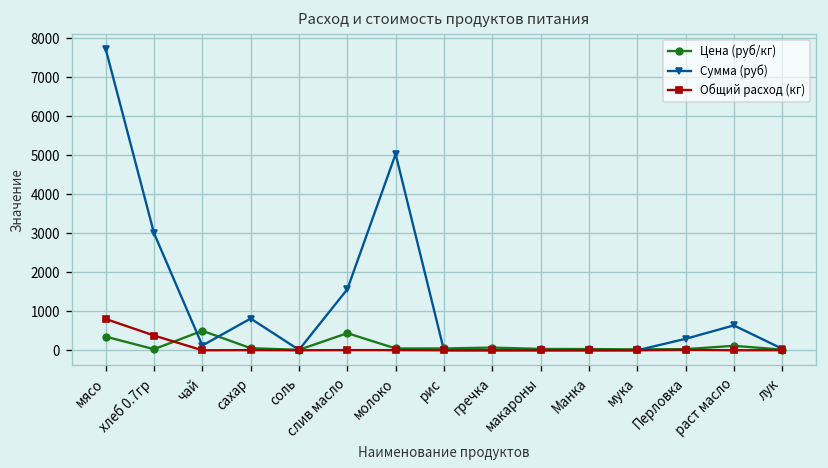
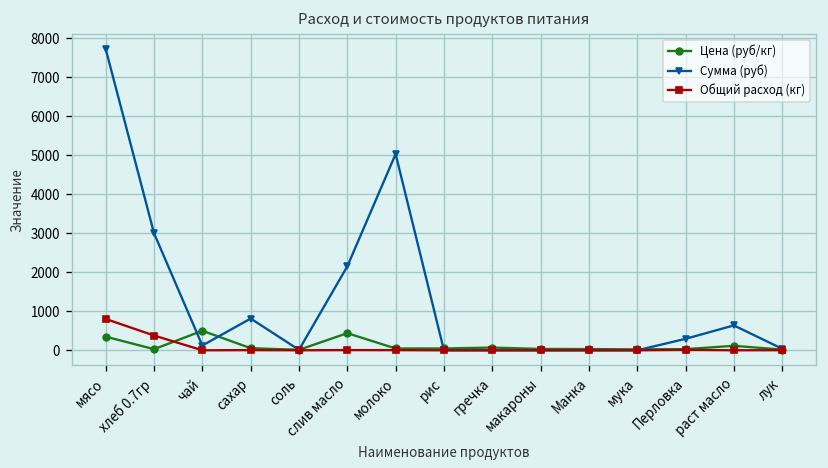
  {
    "Цена (руб/кг)": {
      "мясо": 400,
      "хлеб 0.7гр": 0,
      "чай": 500,
      "слив масло": 400,
      "раст масло": 100
    },
    "Сумма (руб)": {
      "мясо": 7700,
      "хлеб 0.7гр": 3000,
      "чай": 100,
      "сахар": 800,
-     "слив масло": 1600,
+     "слив масло": 2200,
      "молоко": 5000,
      "Перловка": 300,
      "раст масло": 600
    },
    "Общий расход (кг)": {
      "мясо": 800,
      "хлеб 0.7гр": 400,
      "чай": 0,
      "слив масло": 0,
      "раст масло": 0
    }
  }
